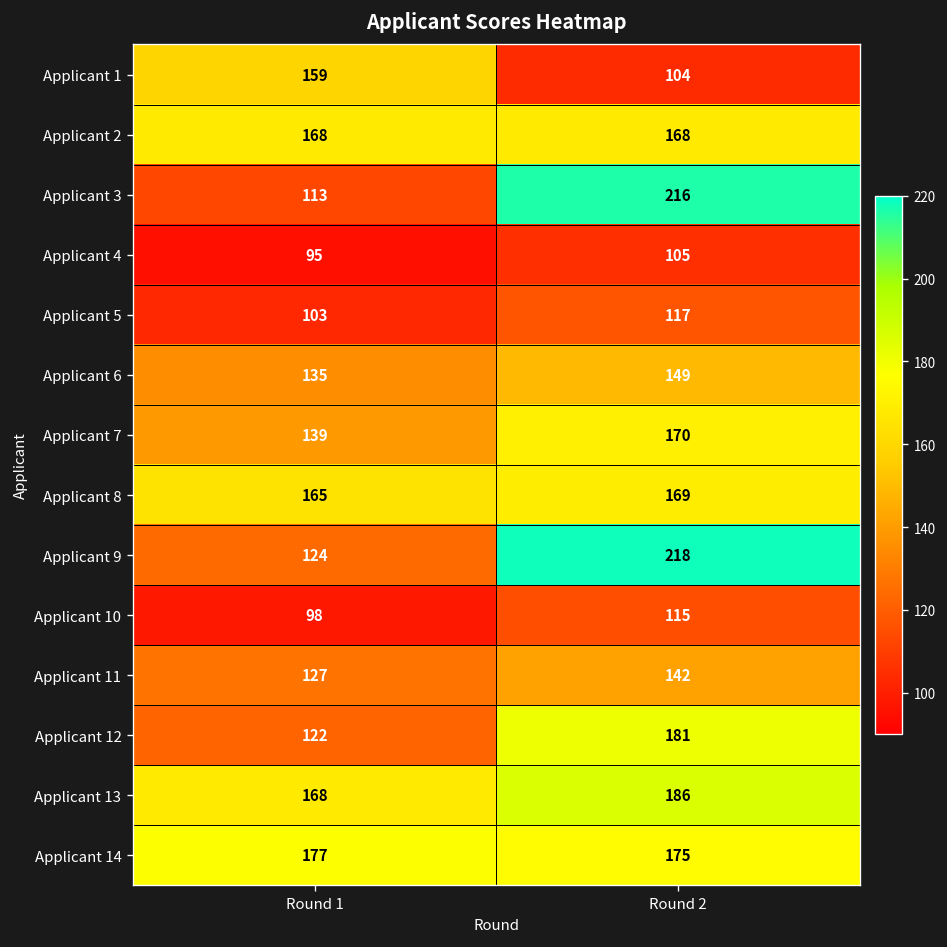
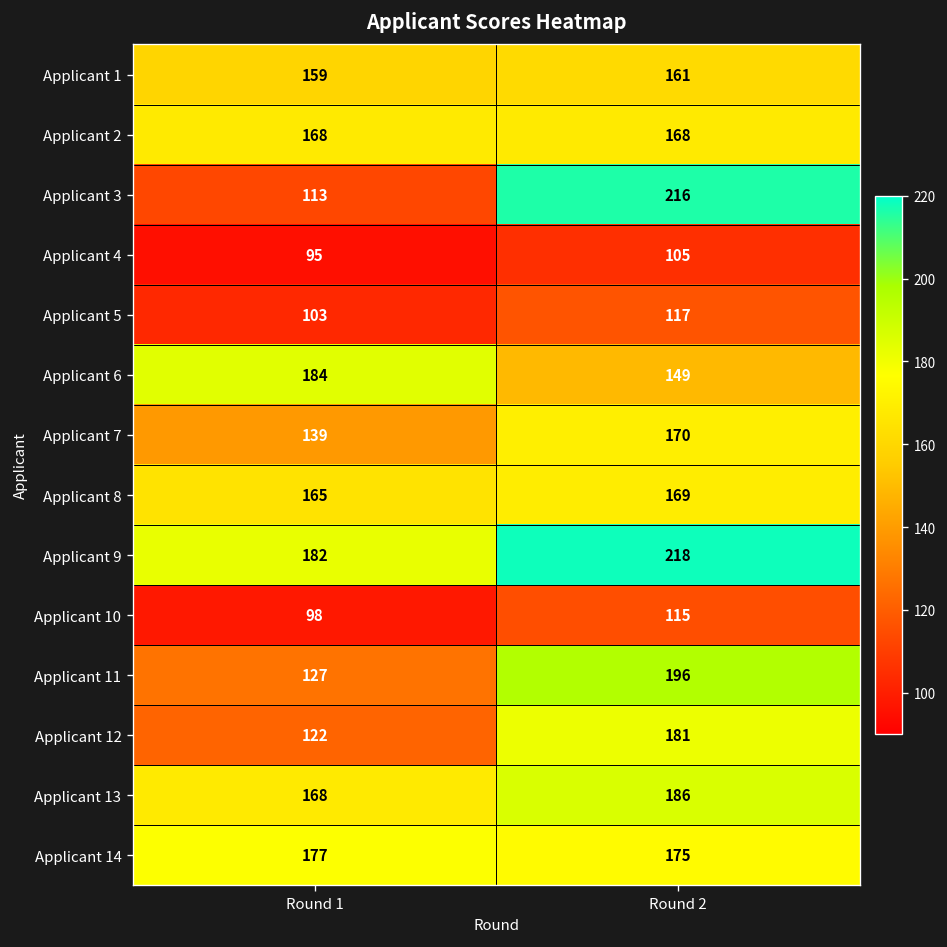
  {
    "Applicant 1": {
      "Round 1": 159,
-     "Round 2": 104
+     "Round 2": 161
    },
    "Applicant 2": {
      "Round 1": 168,
      "Round 2": 168
    },
    "Applicant 3": {
      "Round 1": 113,
      "Round 2": 216
    },
    "Applicant 4": {
      "Round 1": 95,
      "Round 2": 105
    },
    "Applicant 5": {
      "Round 1": 103,
      "Round 2": 117
    },
    "Applicant 6": {
-     "Round 1": 135,
+     "Round 1": 184,
      "Round 2": 149
    },
    "Applicant 7": {
      "Round 1": 139,
      "Round 2": 170
    },
    "Applicant 8": {
      "Round 1": 165,
      "Round 2": 169
    },
    "Applicant 9": {
-     "Round 1": 124,
+     "Round 1": 182,
      "Round 2": 218
    },
    "Applicant 10": {
      "Round 1": 98,
      "Round 2": 115
    },
    "Applicant 11": {
      "Round 1": 127,
-     "Round 2": 142
+     "Round 2": 196
    },
    "Applicant 12": {
      "Round 1": 122,
      "Round 2": 181
    },
    "Applicant 13": {
      "Round 1": 168,
      "Round 2": 186
    },
    "Applicant 14": {
      "Round 1": 177,
      "Round 2": 175
    }
  }
